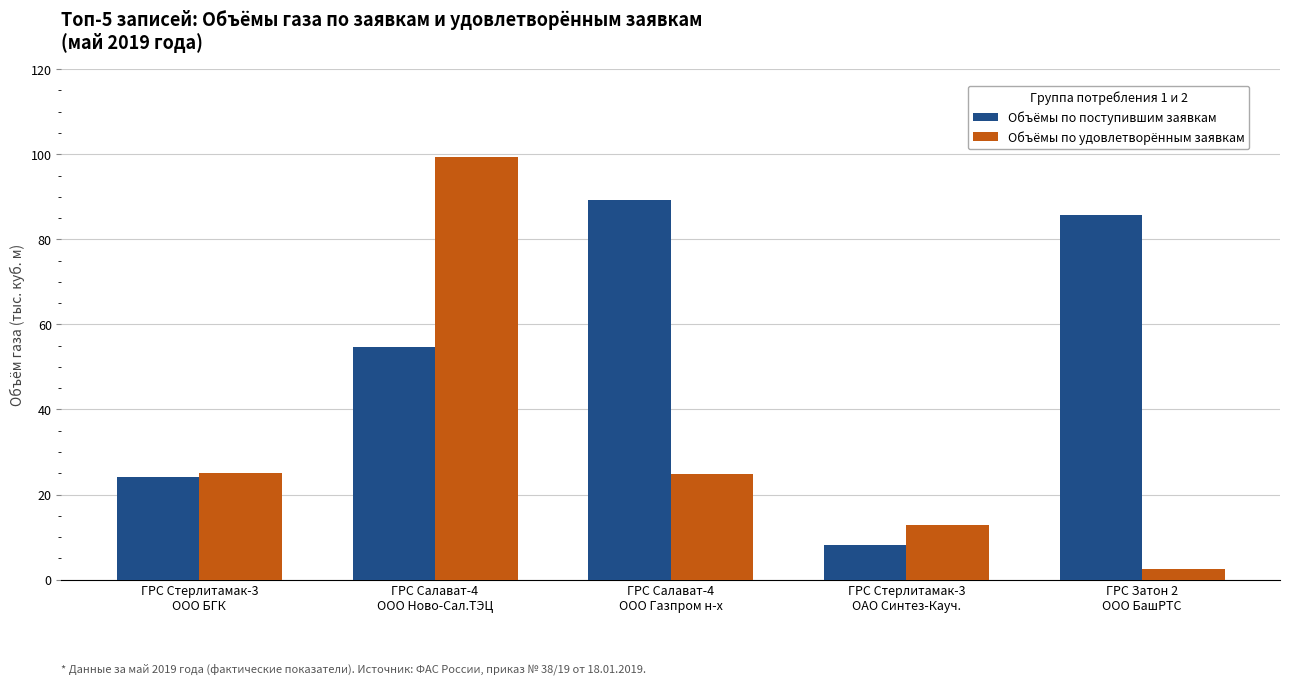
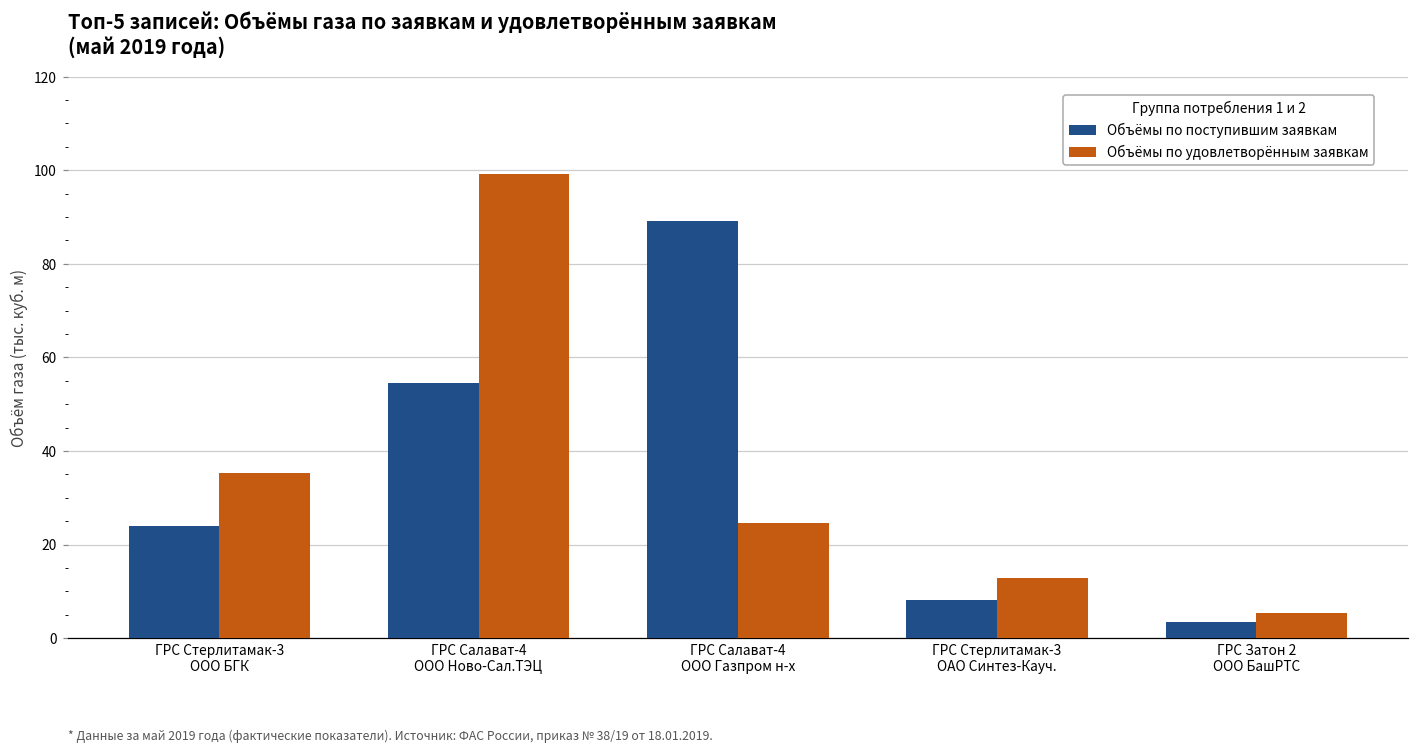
  {
    "Объёмы по поступившим заявкам": {
      "ГРС Стерлитамак-3 ООО БГК": 24,
      "ГРС Салават-4 ООО Ново-Сал.ТЭЦ": 55,
      "ГРС Салават-4 ОOО Газпром н-х": 89,
      "ГРС Стерлитамак-3 ОАО Синтез-Кауч.": 8,
-     "ГРС Затон 2 ООО БашРТС": 86
+     "ГРС Затон 2 ООО БашРТС": 3
    },
    "Объёмы по удовлетворённым заявкам": {
-     "ГРС Стерлитамак-3 ООО БГК": 25,
+     "ГРС Стерлитамак-3 ООО БГК": 35,
      "ГРС Салават-4 ООО Ново-Сал.ТЭЦ": 99,
      "ГРС Салават-4 ОOО Газпром н-х": 25,
      "ГРС Стерлитамак-3 ОАО Синтез-Кауч.": 13,
-     "ГРС Затон 2 ООО БашРТС": 3
+     "ГРС Затон 2 ООО БашРТС": 5
    }
  }
